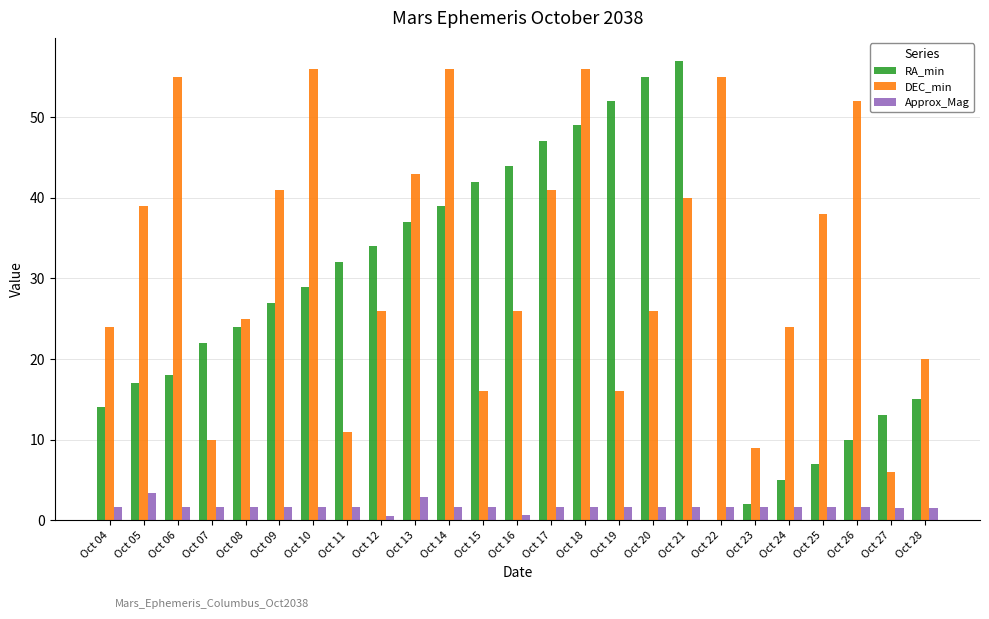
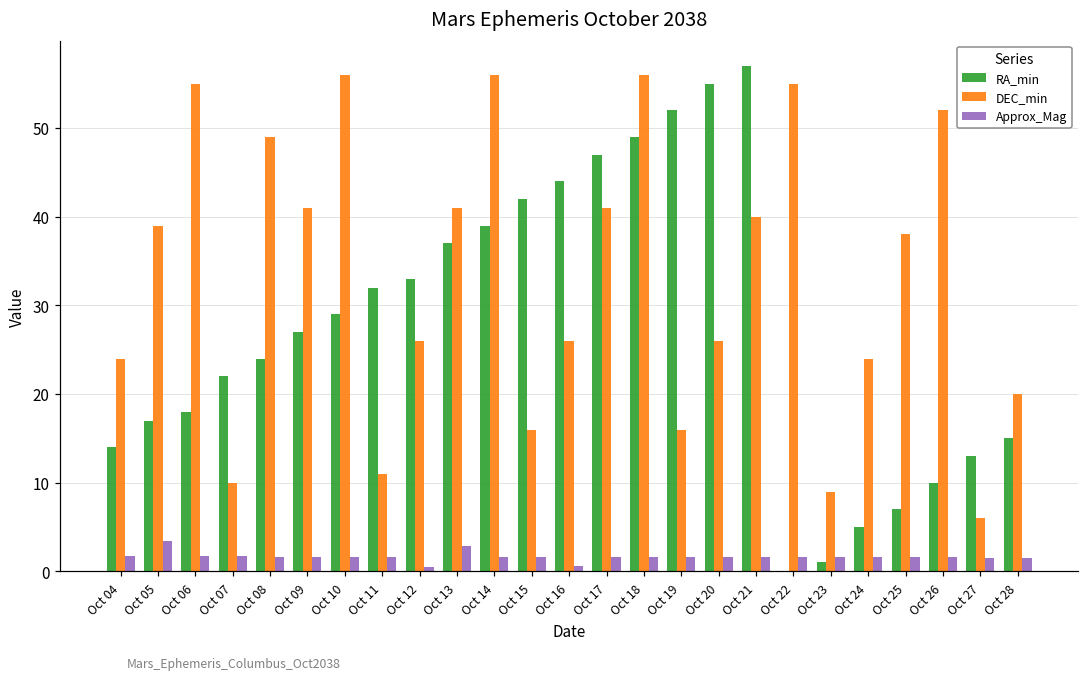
  {
    "RA_min": {
      "Oct 04": 14,
      "Oct 05": 17,
      "Oct 06": 18,
      "Oct 07": 22,
      "Oct 08": 24,
      "Oct 09": 27,
      "Oct 10": 29,
      "Oct 11": 32,
-     "Oct 12": 34,
+     "Oct 12": 33,
      "Oct 13": 37,
      "Oct 14": 39,
      "Oct 15": 42,
      "Oct 16": 44,
      "Oct 17": 47,
      "Oct 18": 49,
      "Oct 19": 52,
      "Oct 20": 55,
      "Oct 21": 57,
      "Oct 22": 0,
-     "Oct 23": 2,
+     "Oct 23": 1,
      "Oct 24": 5,
      "Oct 25": 7,
      "Oct 26": 10,
      "Oct 27": 13,
      "Oct 28": 15
    },
    "DEC_min": {
      "Oct 04": 24,
      "Oct 05": 39,
      "Oct 06": 55,
      "Oct 07": 10,
-     "Oct 08": 25,
+     "Oct 08": 49,
      "Oct 09": 41,
      "Oct 10": 56,
      "Oct 11": 11,
      "Oct 12": 26,
-     "Oct 13": 43,
+     "Oct 13": 41,
      "Oct 14": 56,
      "Oct 15": 16,
      "Oct 16": 26,
      "Oct 17": 41,
      "Oct 18": 56,
      "Oct 19": 16,
      "Oct 20": 26,
      "Oct 21": 40,
      "Oct 22": 55,
      "Oct 23": 9,
      "Oct 24": 24,
      "Oct 25": 38,
      "Oct 26": 52,
      "Oct 27": 6,
      "Oct 28": 20
    },
    "Approx_Mag": {
      "Oct 04": 2,
      "Oct 05": 3,
      "Oct 06": 2,
      "Oct 07": 2,
      "Oct 08": 2,
      "Oct 09": 2,
      "Oct 10": 2,
      "Oct 11": 2,
      "Oct 12": 1,
      "Oct 13": 3,
      "Oct 14": 2,
      "Oct 15": 2,
      "Oct 16": 1,
      "Oct 17": 2,
      "Oct 18": 2,
      "Oct 19": 2,
      "Oct 20": 2,
      "Oct 21": 2,
      "Oct 22": 2,
      "Oct 23": 2,
      "Oct 24": 2,
      "Oct 25": 2,
      "Oct 26": 2,
      "Oct 27": 2,
      "Oct 28": 2
    }
  }
